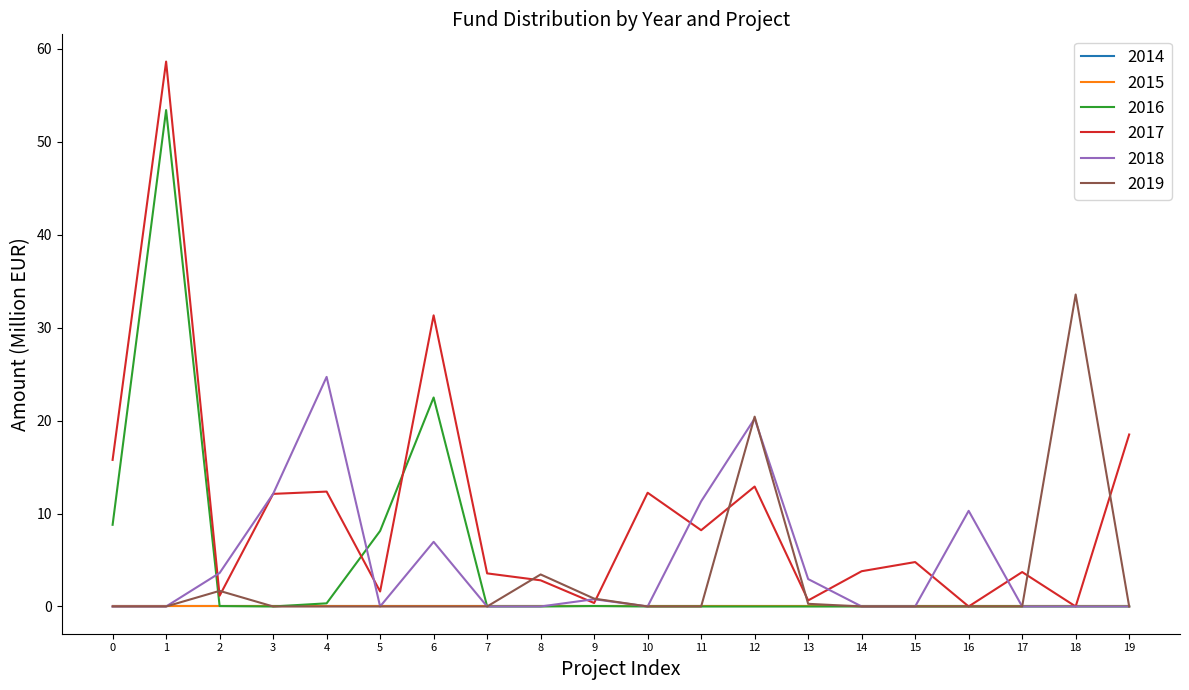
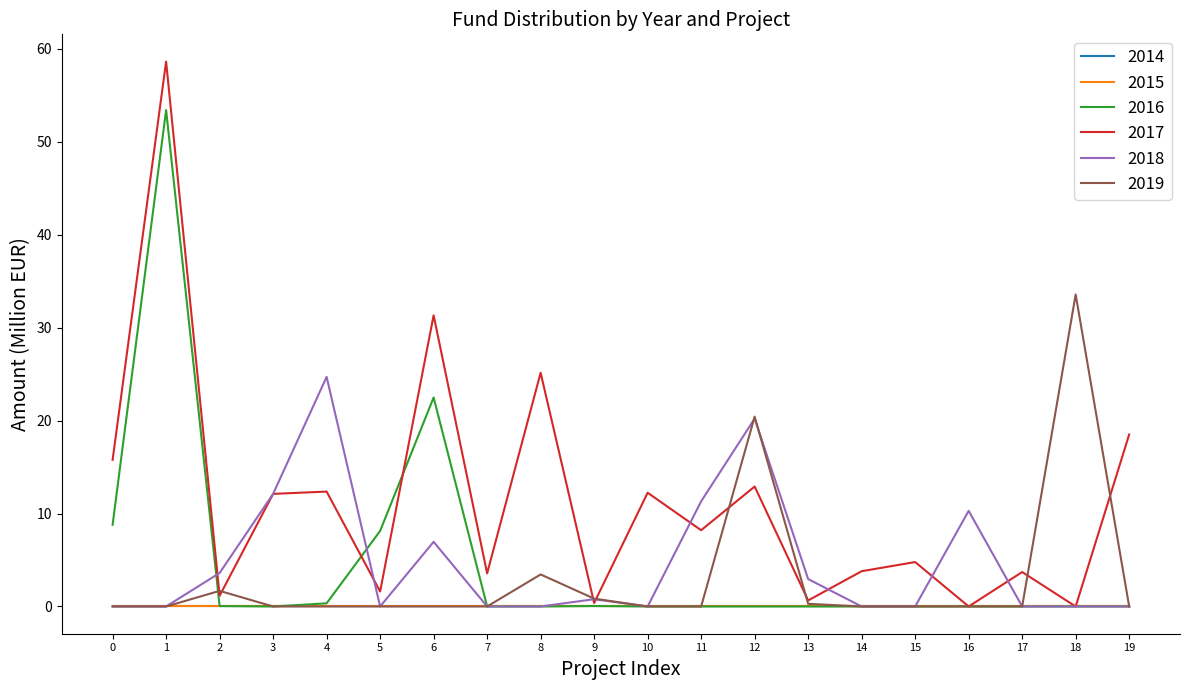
  {
    "2016": {
      "0": 9,
      "1": 53,
      "4": 0,
      "5": 8,
      "6": 22
    },
    "2017": {
      "0": 16,
      "1": 59,
      "2": 1,
      "4": 12,
      "5": 2,
      "6": 31,
      "7": 4,
-     "8": 3,
+     "8": 25,
      "9": 0,
      "10": 12,
      "11": 8,
      "12": 13,
      "13": 1,
      "14": 4,
      "15": 5,
      "17": 4,
      "19": 19
    },
    "2018": {
      "2": 4,
      "4": 25,
      "6": 7,
      "11": 11,
      "13": 3,
      "16": 10
    },
    "2019": {
      "2": 2,
      "8": 3,
      "13": 0,
      "18": 34
    }
  }
